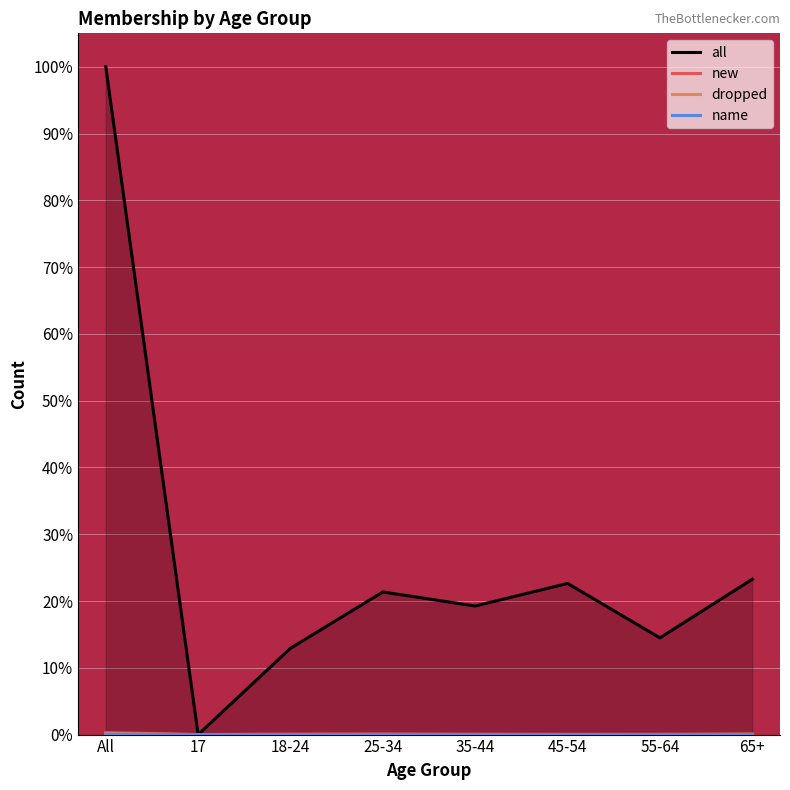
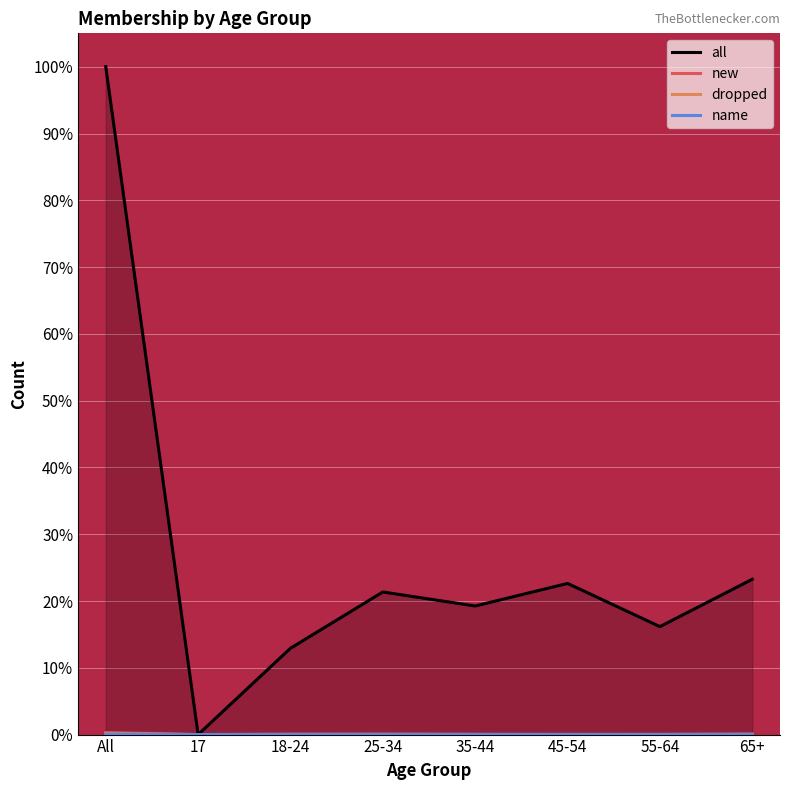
  {
    "all": {
      "All": "100%",
      "18-24": "13%",
      "25-34": "21%",
      "35-44": "19%",
      "45-54": "23%",
-     "55-64": "14%",
+     "55-64": "16%",
      "65+": "23%"
    }
  }
